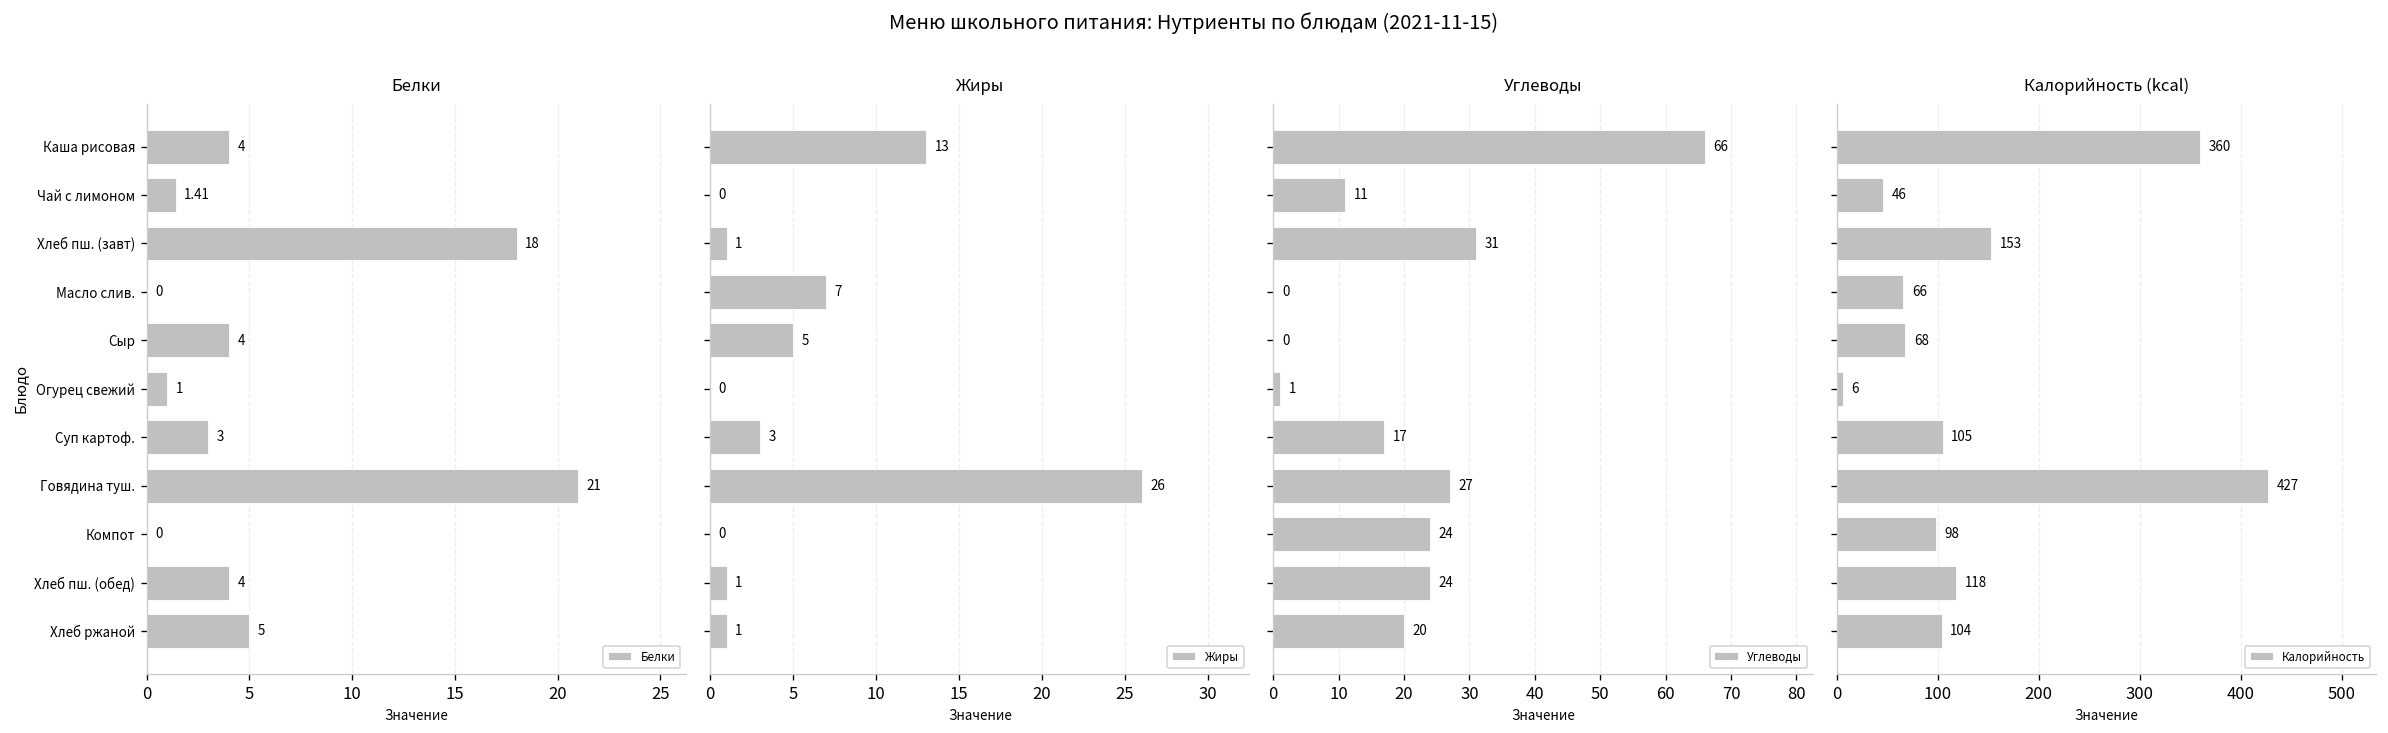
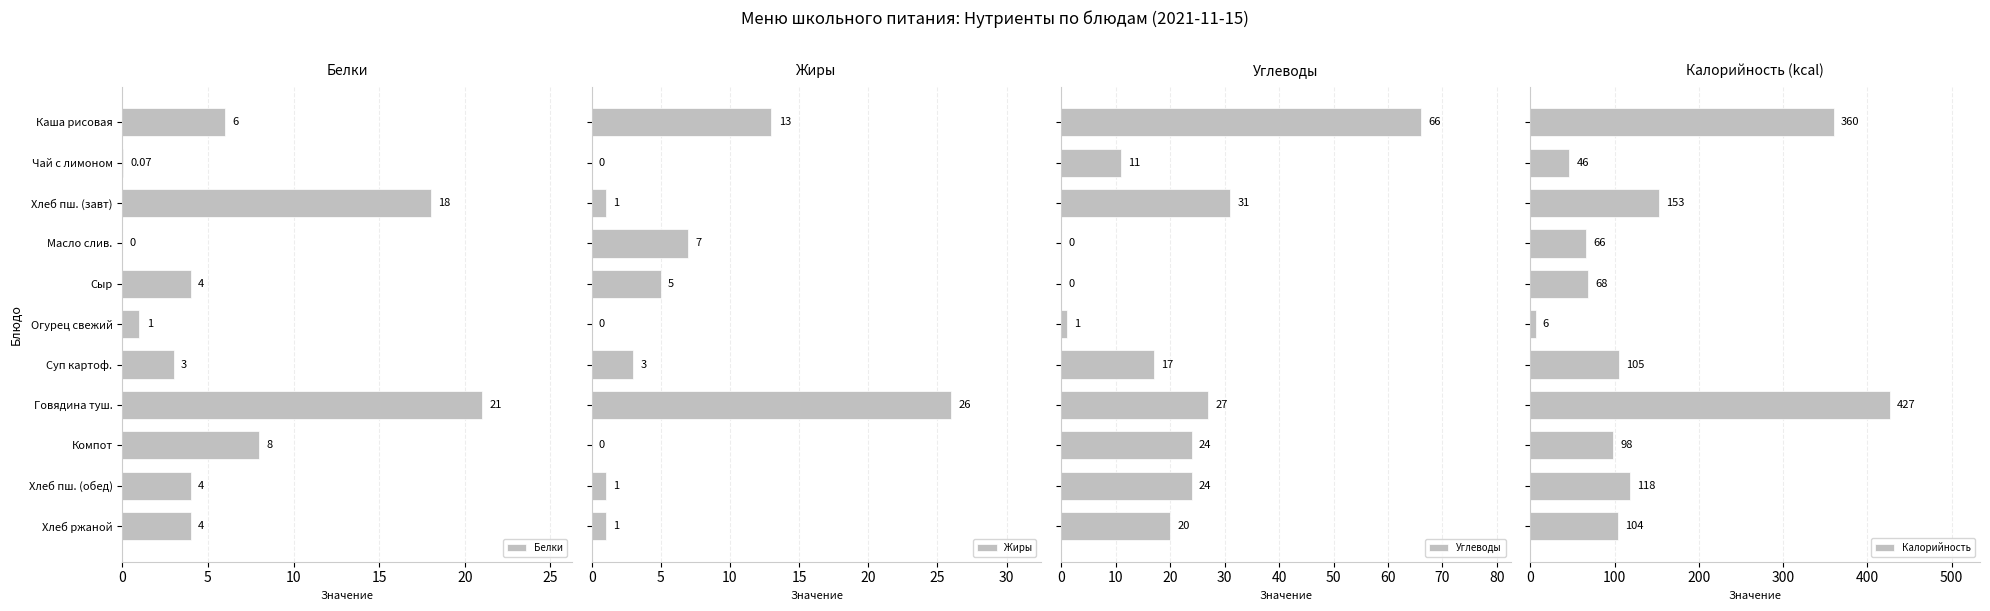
  {
    "Белки": {
-     "Каша рисовая": 4,
-     "Чай с лимоном": 1.41,
+     "Каша рисовая": 6,
+     "Чай с лимоном": 0.07,
      "Хлеб пш. (завт)": 18,
      "Масло слив.": 0,
      "Сыр": 4,
      "Огурец свежий": 1,
      "Суп картоф.": 3,
      "Говядина туш.": 21,
-     "Компот": 0,
+     "Компот": 8,
      "Хлеб пш. (обед)": 4,
-     "Хлеб ржаной": 5
+     "Хлеб ржаной": 4
    }
  }
